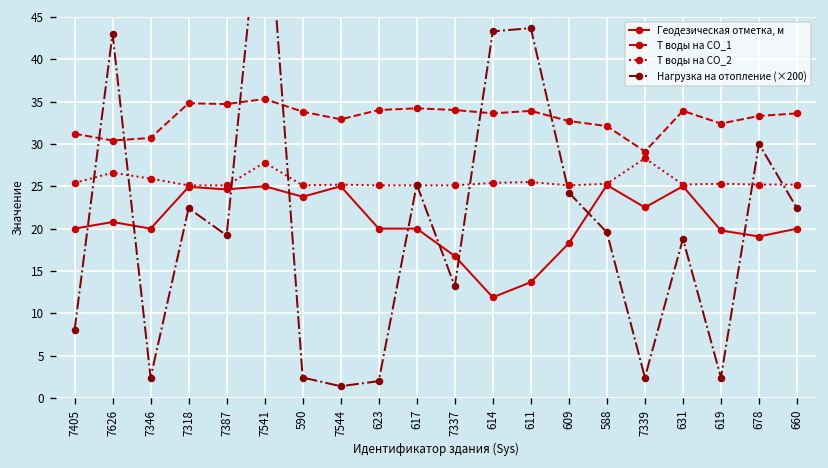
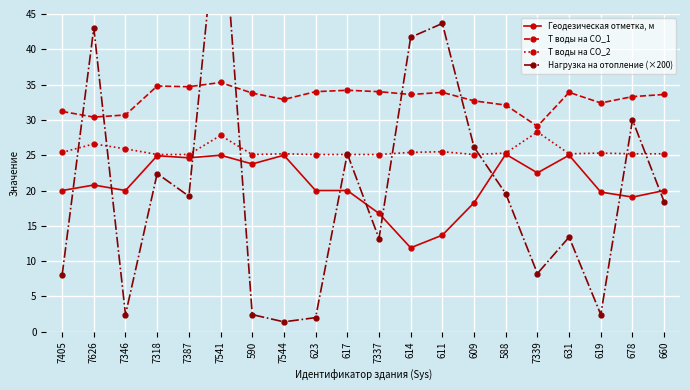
  {
    "Нагрузка на отопление (×200)": {
      "7405": 8,
      "7626": 43,
      "7346": 2,
      "7318": 22,
      "7387": 19,
      "590": 2,
      "7544": 1,
      "623": 2,
      "7337": 13,
-     "614": 43,
+     "614": 42,
      "611": 44,
-     "609": 24,
+     "609": 26,
      "588": 20,
-     "7339": 2,
-     "631": 19,
+     "7339": 8,
+     "631": 13,
      "619": 2,
      "678": 30,
-     "660": 22
+     "660": 18
    }
  }
